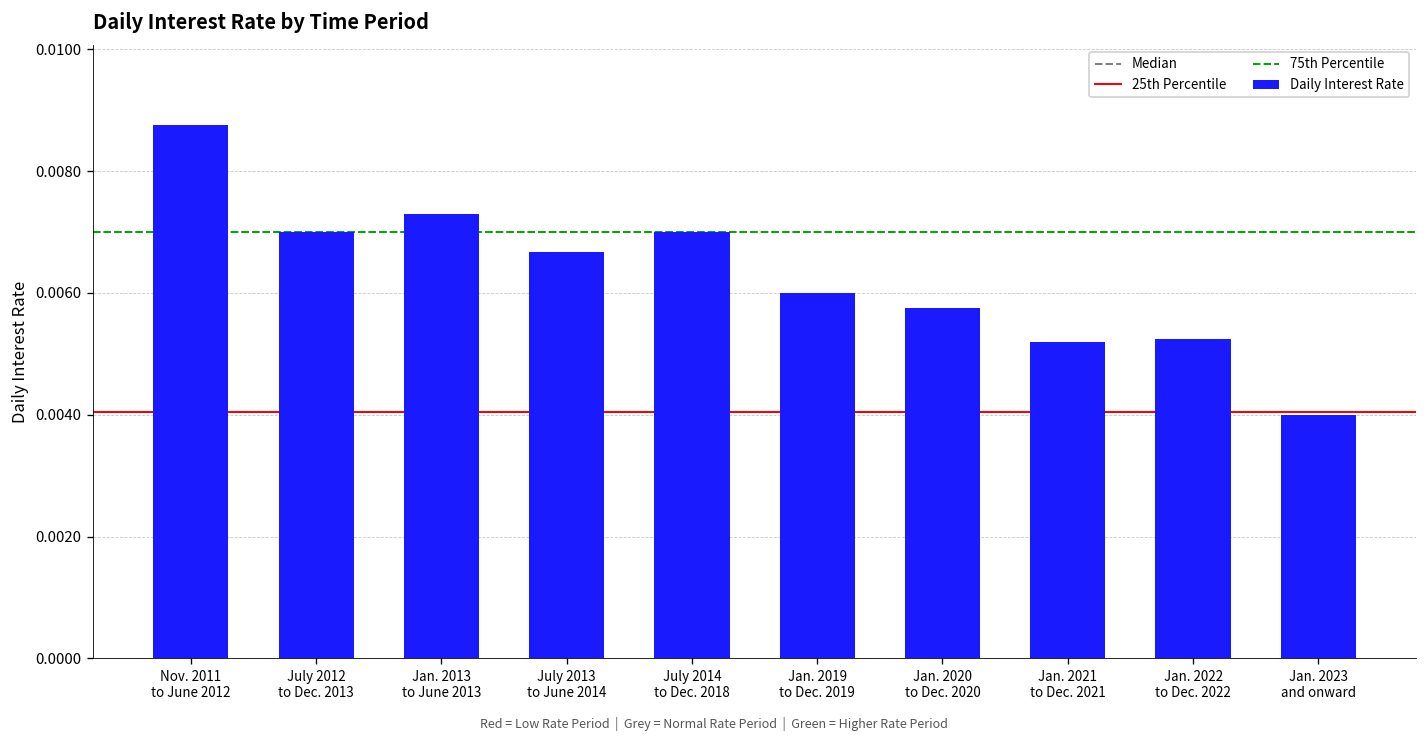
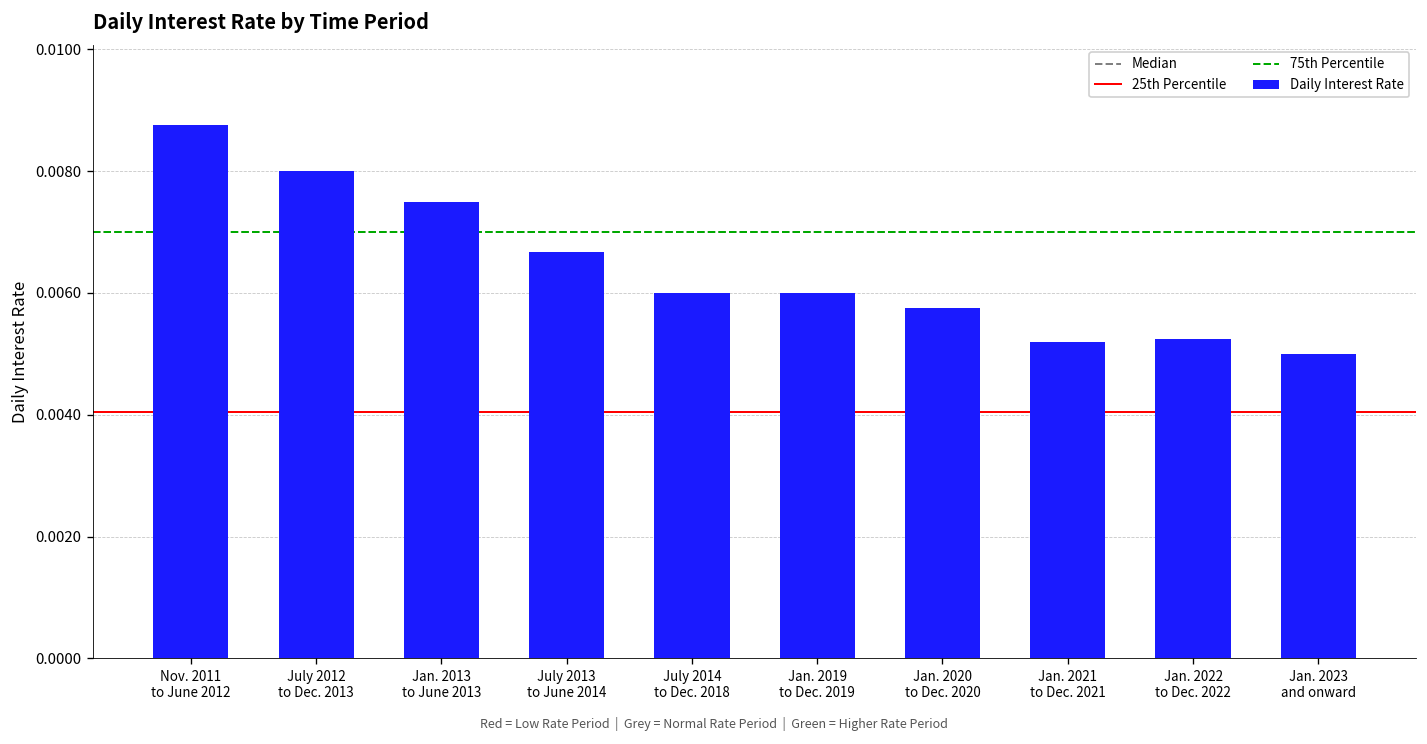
  {
    "Nov. 2011 to June 2012": 0.0088,
-   "July 2012 to Dec. 2013": 0.007,
-   "Jan. 2013 to June 2013": 0.0073,
+   "July 2012 to Dec. 2013": 0.008,
+   "Jan. 2013 to June 2013": 0.0075,
    "July 2013 to June 2014": 0.0067,
-   "July 2014 to Dec. 2018": 0.007,
+   "July 2014 to Dec. 2018": 0.006,
    "Jan. 2019 to Dec. 2019": 0.0060,
    "Jan. 2020 to Dec. 2020": 0.0058,
    "Jan. 2021 to Dec. 2021": 0.0052,
    "Jan. 2022 to Dec. 2022": 0.0053,
-   "Jan. 2023 and onward": 0.004
+   "Jan. 2023 and onward": 0.005
  }
